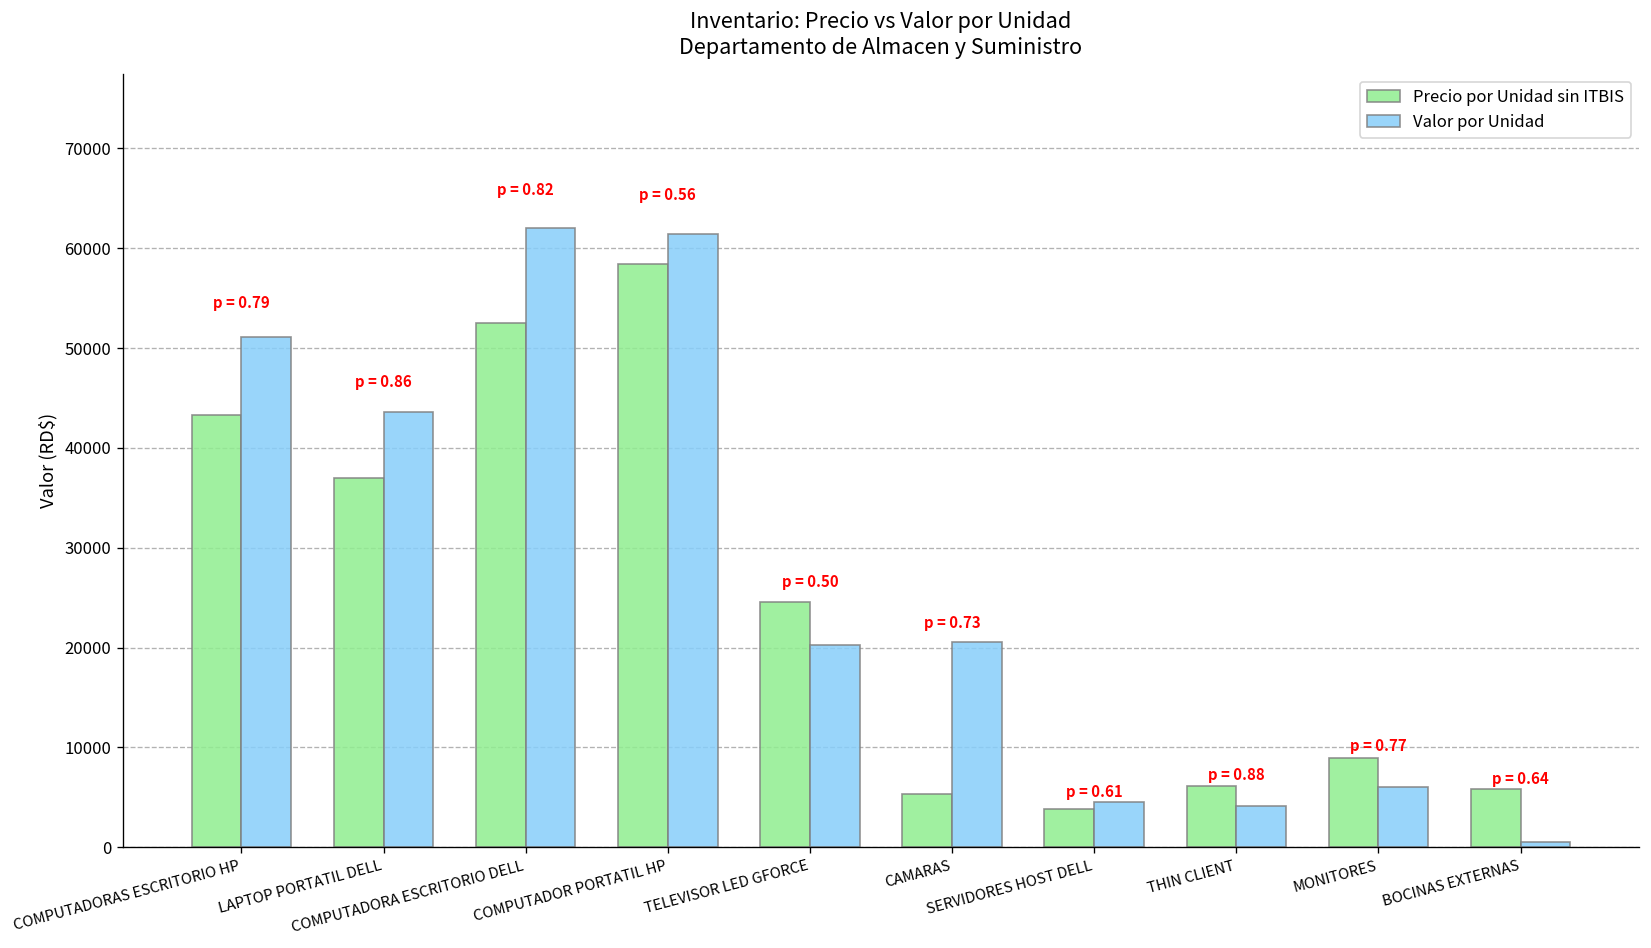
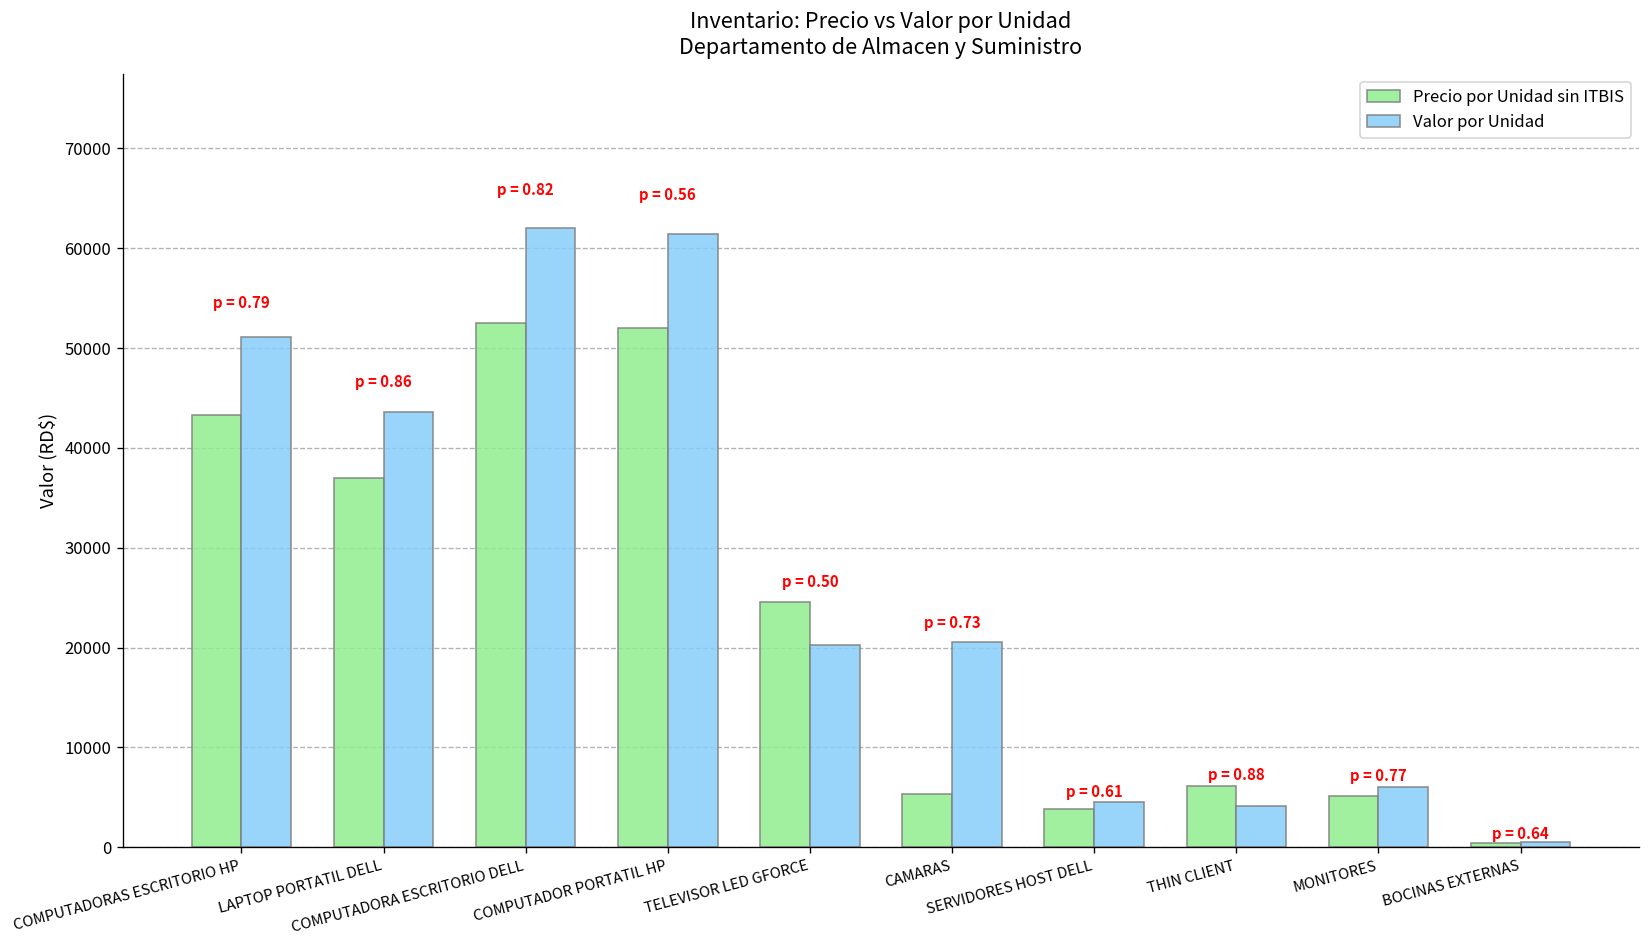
  {
    "Precio por Unidad sin ITBIS": {
      "COMPUTADORAS ESCRITORIO HP": 43000,
      "LAPTOP PORTATIL DELL": 37000,
      "COMPUTADORA ESCRITORIO DELL": 53000,
-     "COMPUTADOR PORTATIL HP": 58000,
+     "COMPUTADOR PORTATIL HP": 52000,
      "CAMARAS": 5000,
      "SERVIDORES HOST DELL": 4000,
-     "MONITORES": 9000,
-     "BOCINAS EXTERNAS": 6000
+     "MONITORES": 5000,
+     "BOCINAS EXTERNAS": 0
    },
    "Valor por Unidad": {
      "COMPUTADORA ESCRITORIO DELL": 62000,
      "COMPUTADOR PORTATIL HP": 61000,
      "TELEVISOR LED GFORCE": 20000,
      "THIN CLIENT": 4000,
      "MONITORES": 6000,
      "BOCINAS EXTERNAS": 1000
    }
  }
